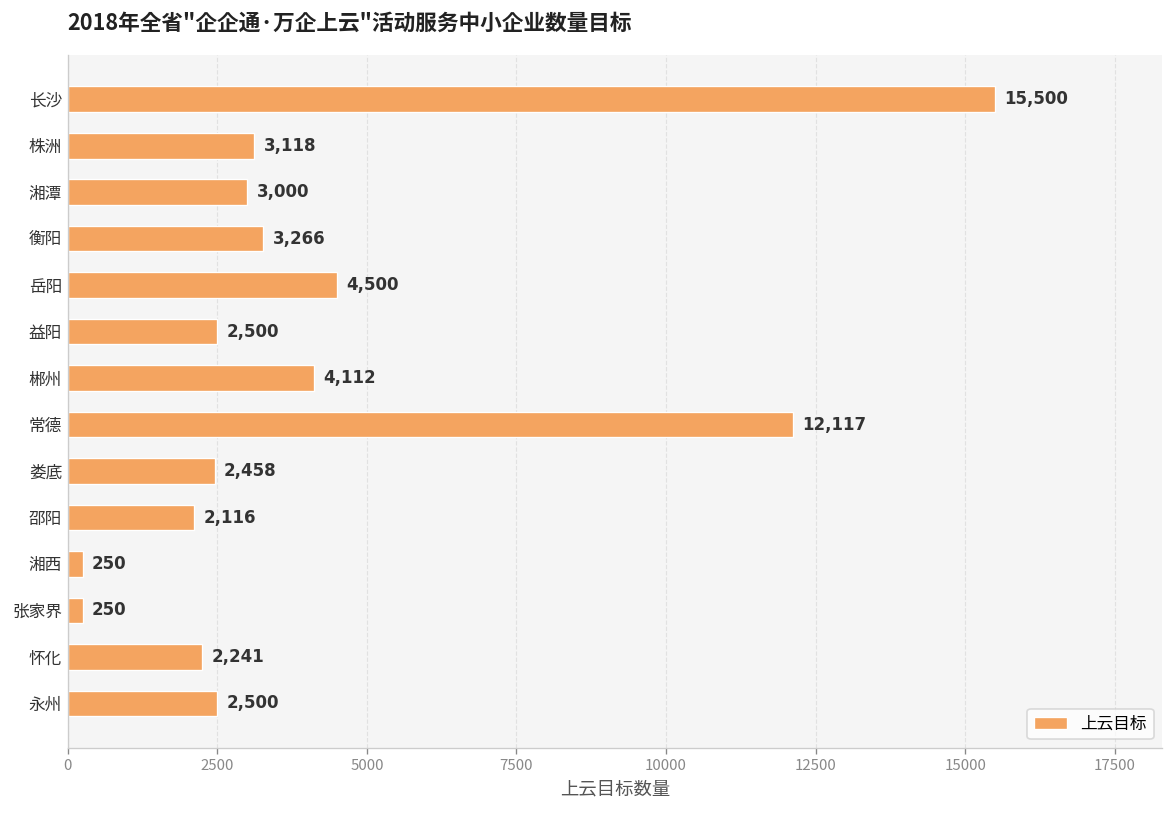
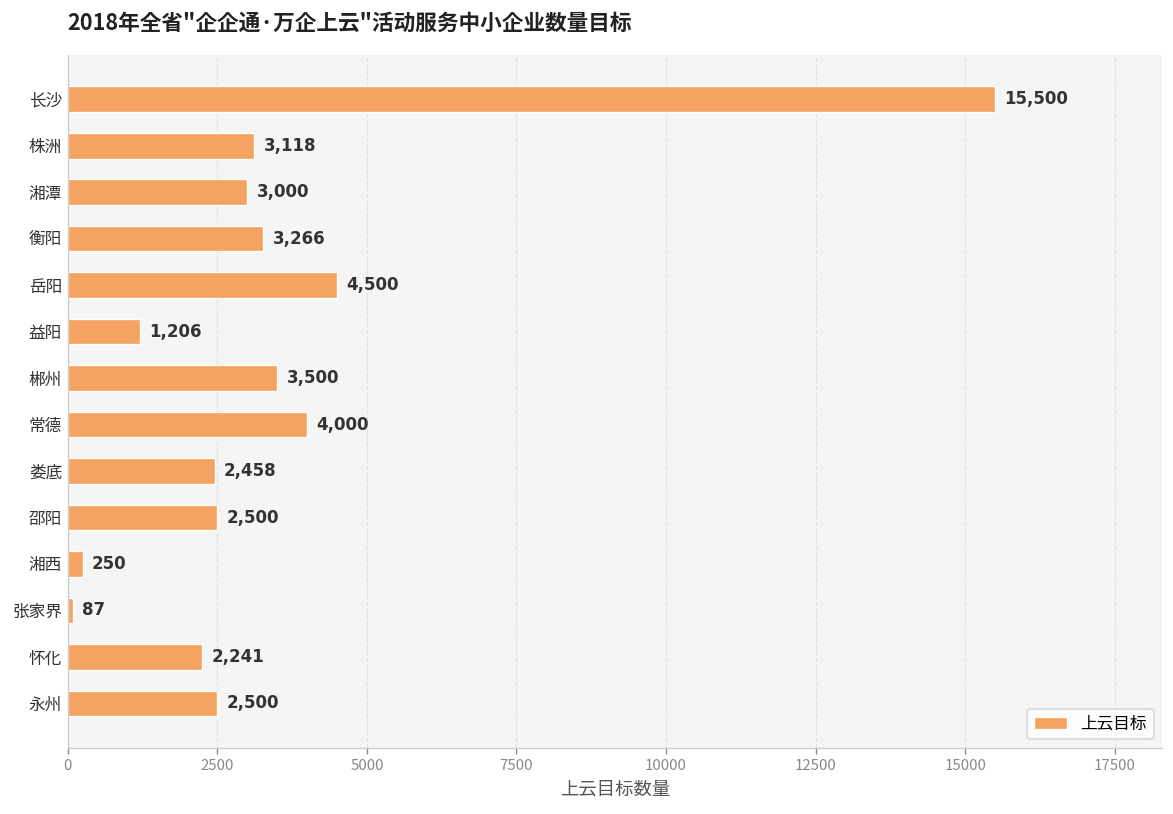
  {
    "长沙": "15,500",
    "株洲": "3,118",
    "湘潭": "3,000",
    "衡阳": "3,266",
    "岳阳": "4,500",
-   "益阳": "2,500",
-   "郴州": "4,112",
-   "常德": "12,117",
+   "益阳": "1,206",
+   "郴州": "3,500",
+   "常德": "4,000",
    "娄底": "2,458",
-   "邵阳": "2,116",
+   "邵阳": "2,500",
    "湘西": "250",
-   "张家界": "250",
+   "张家界": "87",
    "怀化": "2,241",
    "永州": "2,500"
  }
